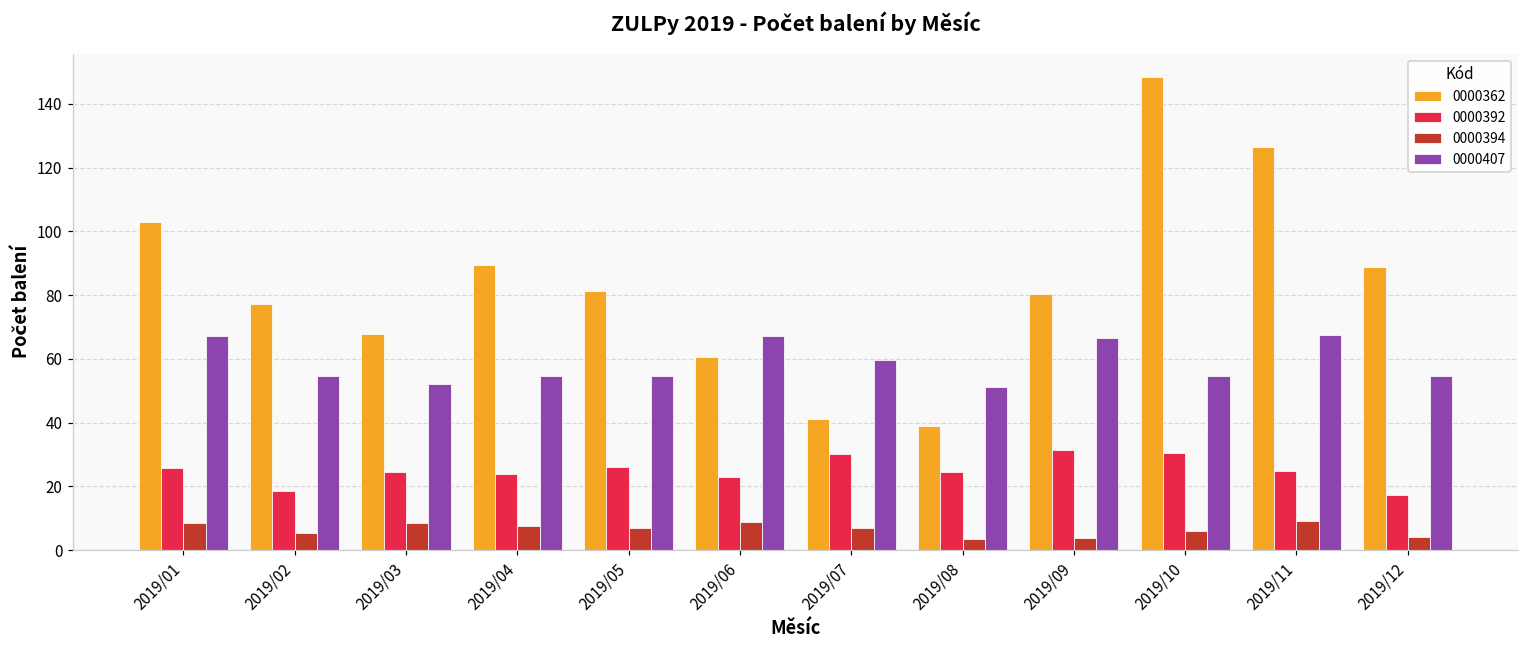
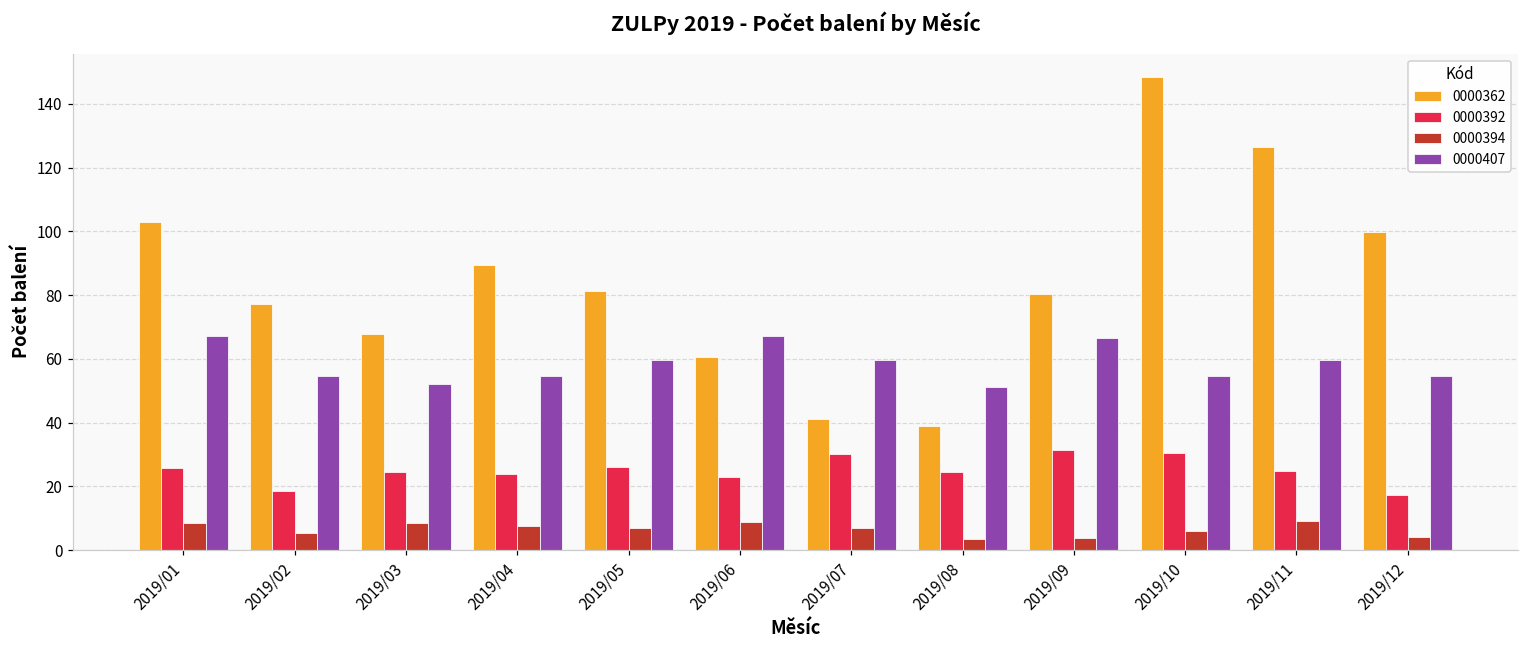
  {
    "0000362": {
      "2019/01": 103,
      "2019/02": 77,
      "2019/03": 68,
      "2019/04": 89,
      "2019/05": 81,
      "2019/06": 61,
      "2019/07": 41,
      "2019/08": 39,
      "2019/09": 81,
      "2019/10": 148,
      "2019/11": 126,
-     "2019/12": 89
+     "2019/12": 100
    },
    "0000407": {
      "2019/01": 67,
      "2019/02": 55,
      "2019/03": 52,
      "2019/04": 55,
-     "2019/05": 55,
+     "2019/05": 60,
      "2019/06": 67,
      "2019/07": 60,
      "2019/08": 51,
      "2019/09": 67,
      "2019/10": 55,
-     "2019/11": 68,
+     "2019/11": 60,
      "2019/12": 55
    }
  }
